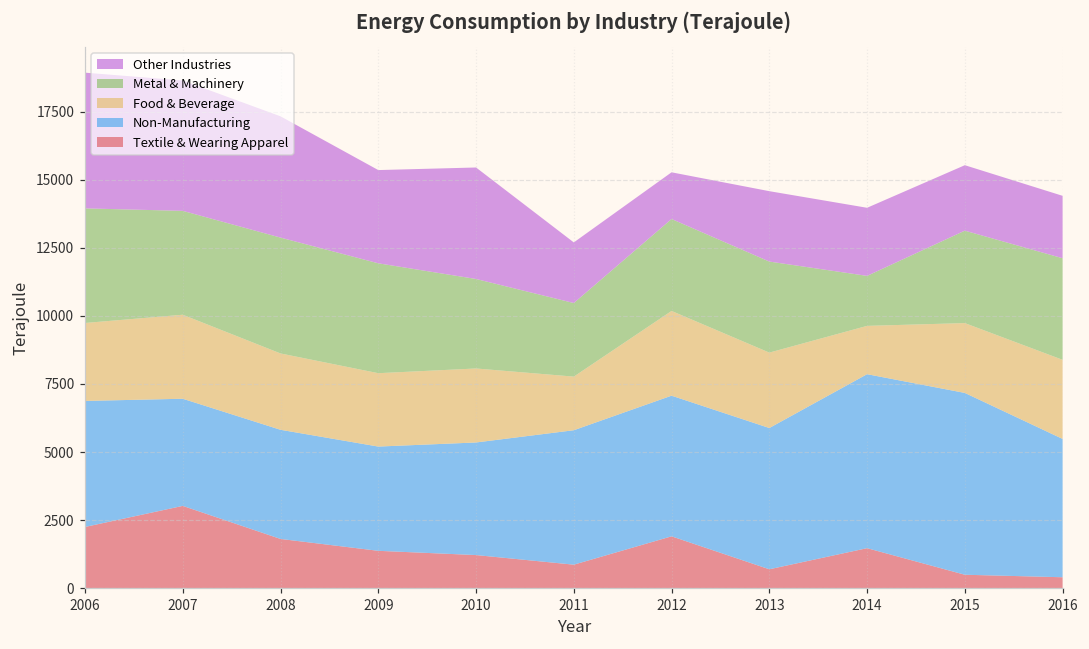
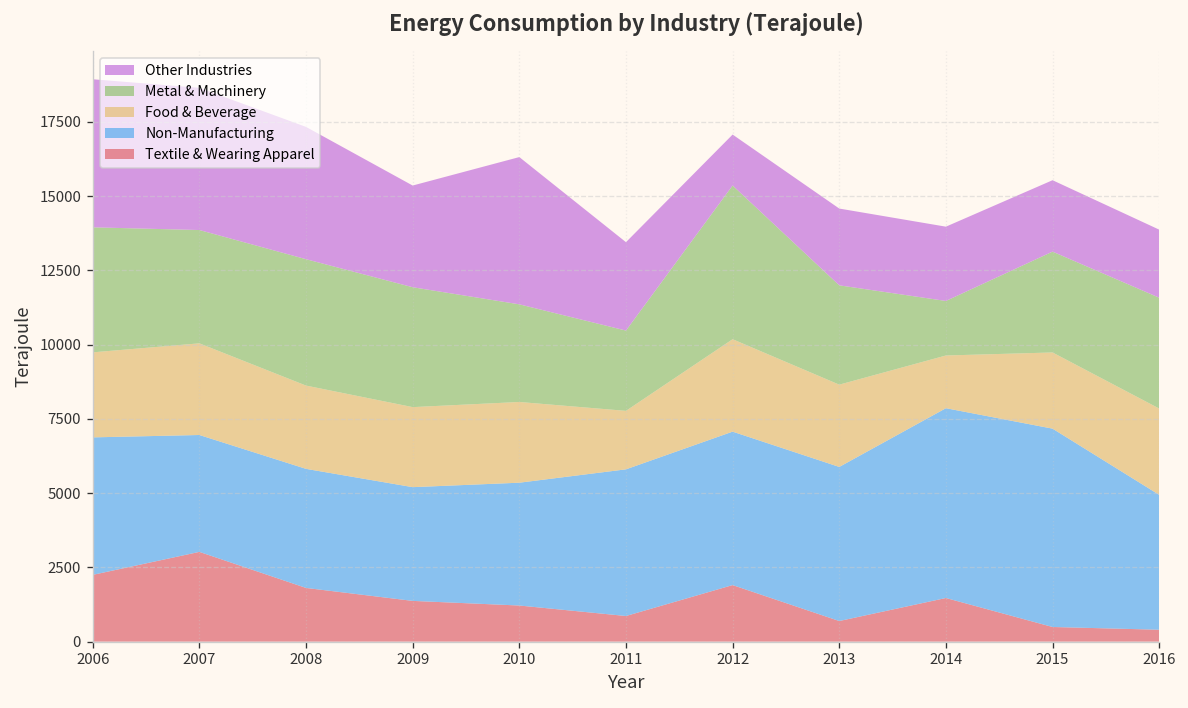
  {
    "Textile & Wearing Apparel": {
      "2006": 2200,
      "2007": 3000,
      "2008": 1800,
      "2009": 1400,
      "2010": 1200,
      "2011": 900,
      "2012": 1900,
      "2013": 700,
      "2014": 1500,
      "2015": 500,
      "2016": 400
    },
    "Non-Manufacturing": {
      "2006": 4600,
      "2007": 3900,
      "2008": 4000,
      "2009": 3800,
      "2010": 4100,
      "2011": 4900,
      "2012": 5200,
      "2013": 5200,
      "2014": 6400,
      "2015": 6700,
-     "2016": 5100
+     "2016": 4500
    },
    "Food & Beverage": {
      "2006": 2900,
      "2007": 3100,
      "2008": 2800,
      "2009": 2700,
      "2010": 2700,
      "2011": 2000,
      "2012": 3100,
      "2013": 2800,
      "2014": 1800,
      "2015": 2600,
      "2016": 2900
    },
    "Metal & Machinery": {
      "2006": 4200,
      "2007": 3800,
      "2008": 4300,
      "2009": 4000,
      "2010": 3300,
      "2011": 2700,
-     "2012": 3400,
+     "2012": 5200,
      "2013": 3300,
      "2014": 1800,
      "2015": 3400,
      "2016": 3700
    },
    "Other Industries": {
      "2006": 5000,
      "2009": 3400,
-     "2010": 4100,
-     "2011": 2200,
+     "2010": 5000,
+     "2011": 3000,
      "2012": 1700,
      "2013": 2600,
      "2014": 2500,
      "2015": 2400,
      "2016": 2300
    }
  }
